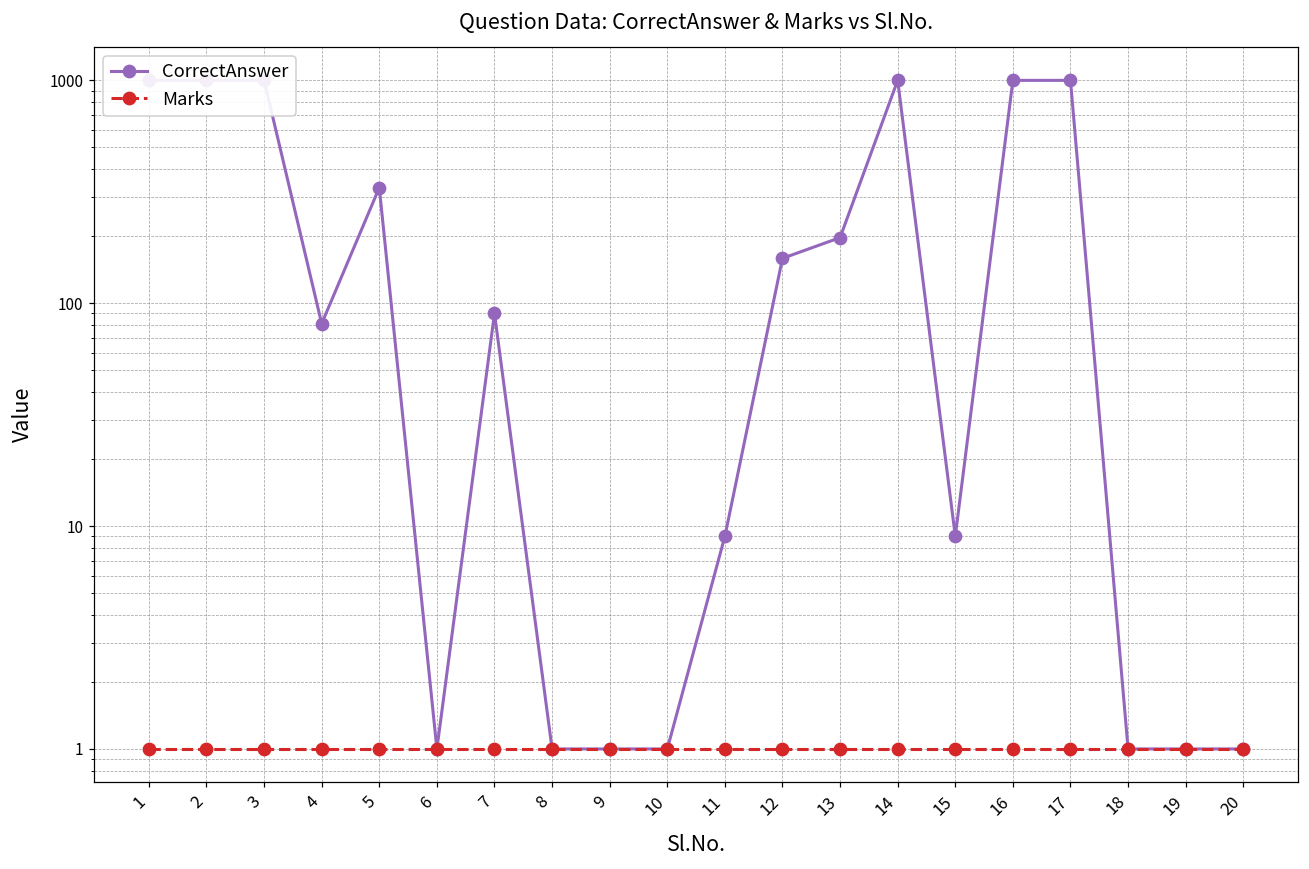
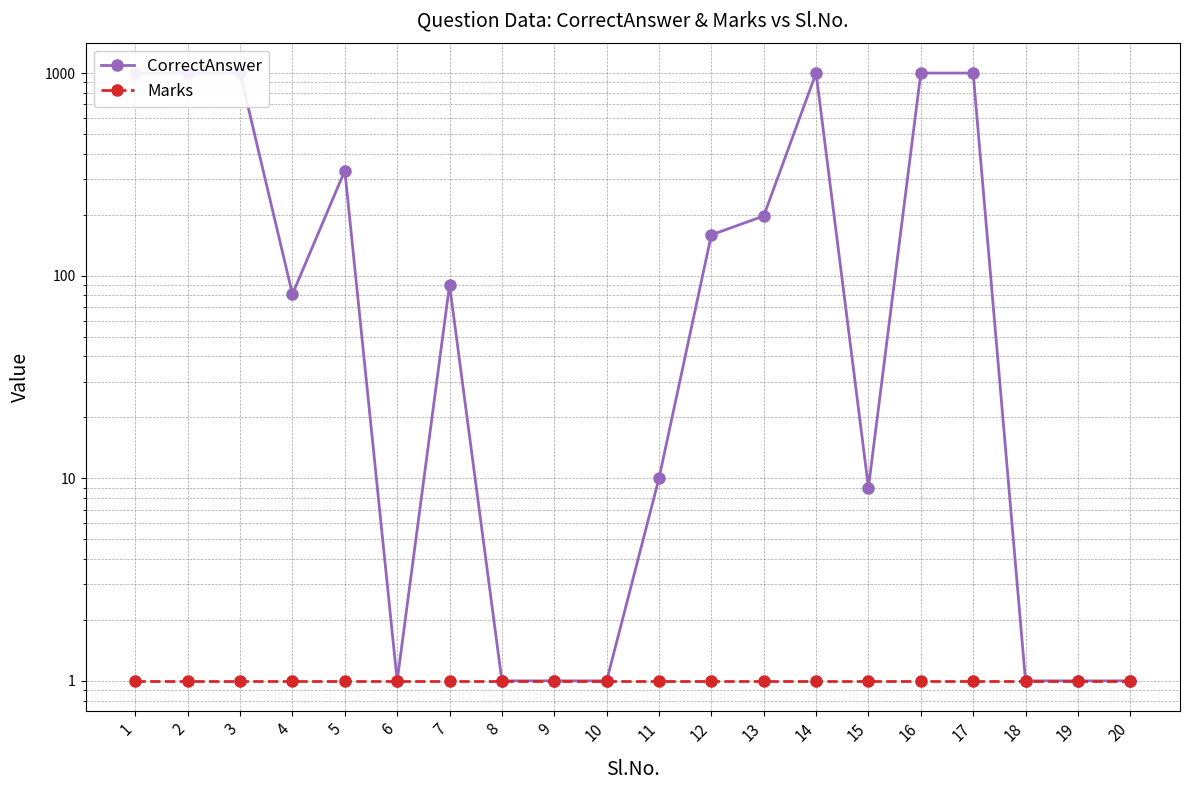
  {
    "CorrectAnswer": {
      "4": 81,
      "5": 330,
      "7": 90,
-     "11": 9,
+     "11": 10,
      "12": 160,
      "13": 200,
      "14": 1000,
      "15": 9,
      "16": 1000,
      "17": 1000
    },
    "Marks": {
      "1": 1,
      "2": 1,
      "3": 1,
      "4": 1,
      "5": 1,
      "7": 1,
      "11": 1,
      "12": 1,
      "13": 1,
      "14": 1,
      "15": 1,
      "16": 1,
      "17": 1
    }
  }
